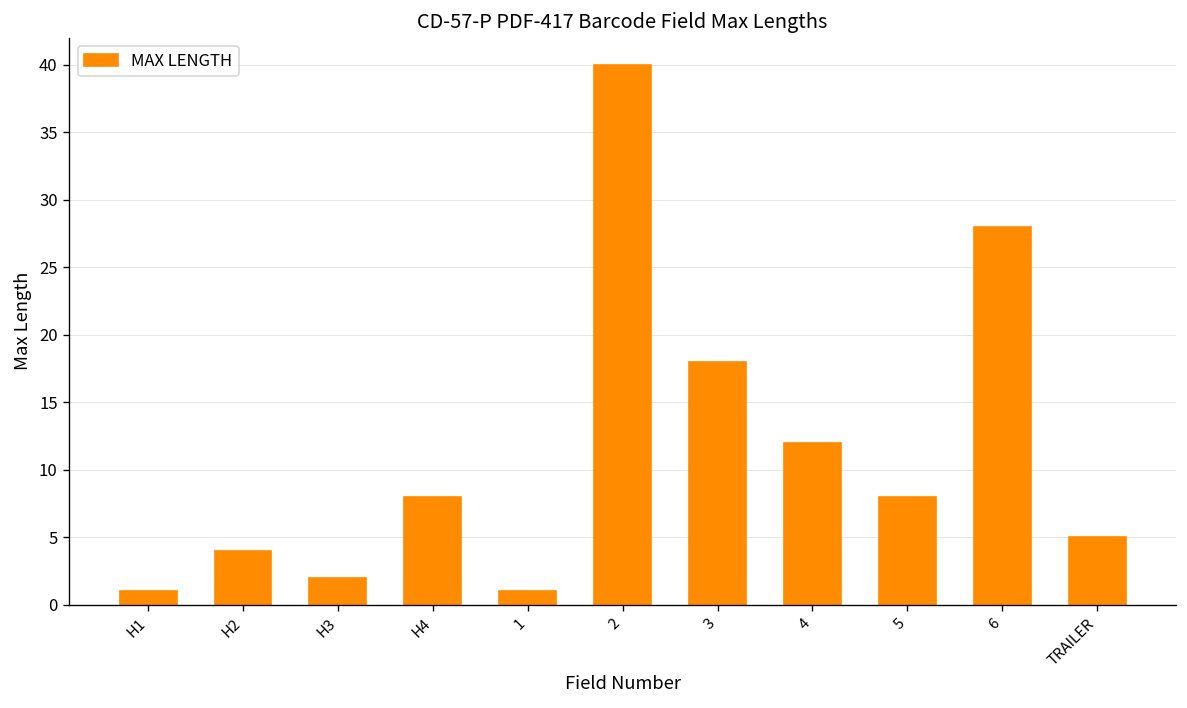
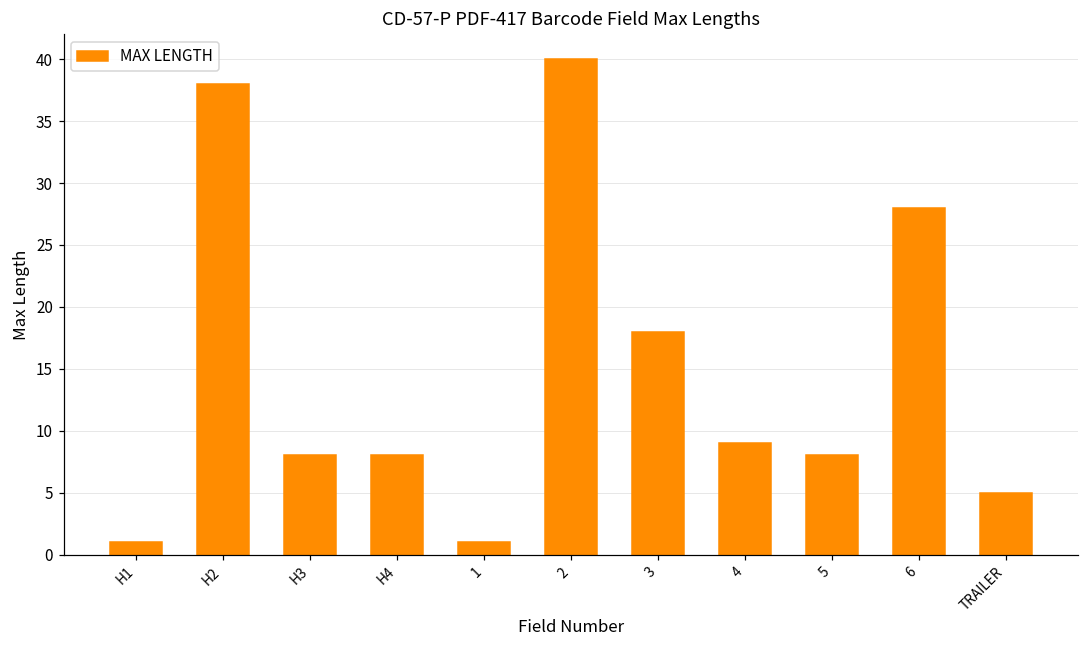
  {
    "H1": 1,
-   "H2": 4,
-   "H3": 2,
+   "H2": 38,
+   "H3": 8,
    "H4": 8,
    "1": 1,
    "2": 40,
    "3": 18,
-   "4": 12,
+   "4": 9,
    "5": 8,
    "6": 28,
    "TRAILER": 5
  }
